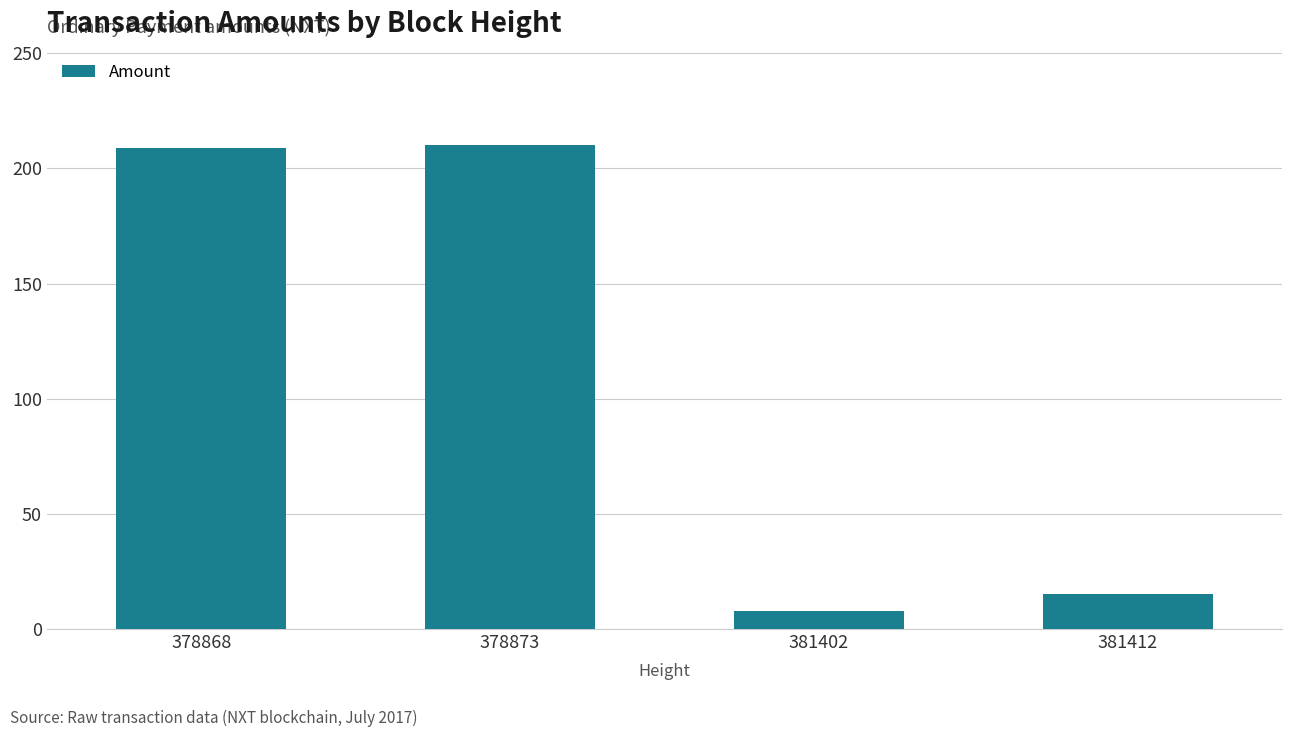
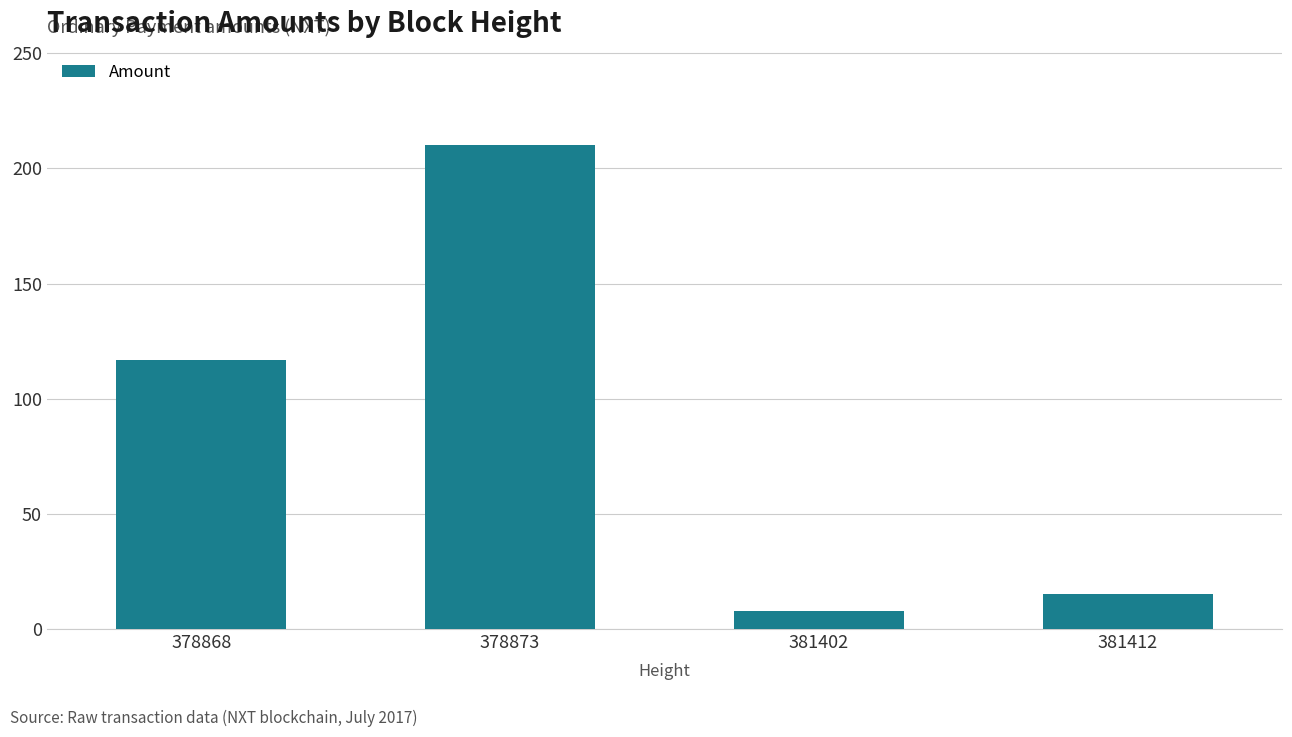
  {
-   "378868": 209,
+   "378868": 117,
    "378873": 210,
    "381402": 8,
    "381412": 15
  }
